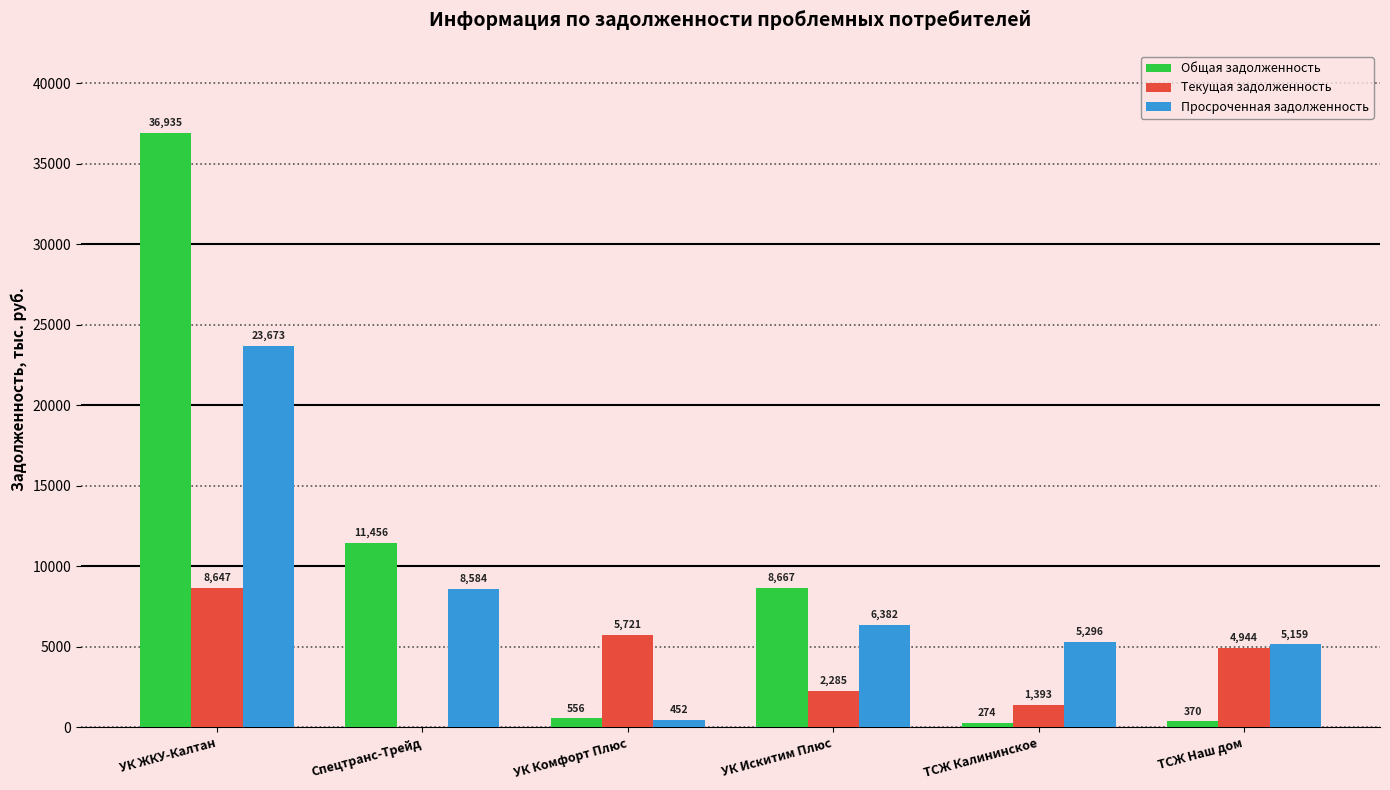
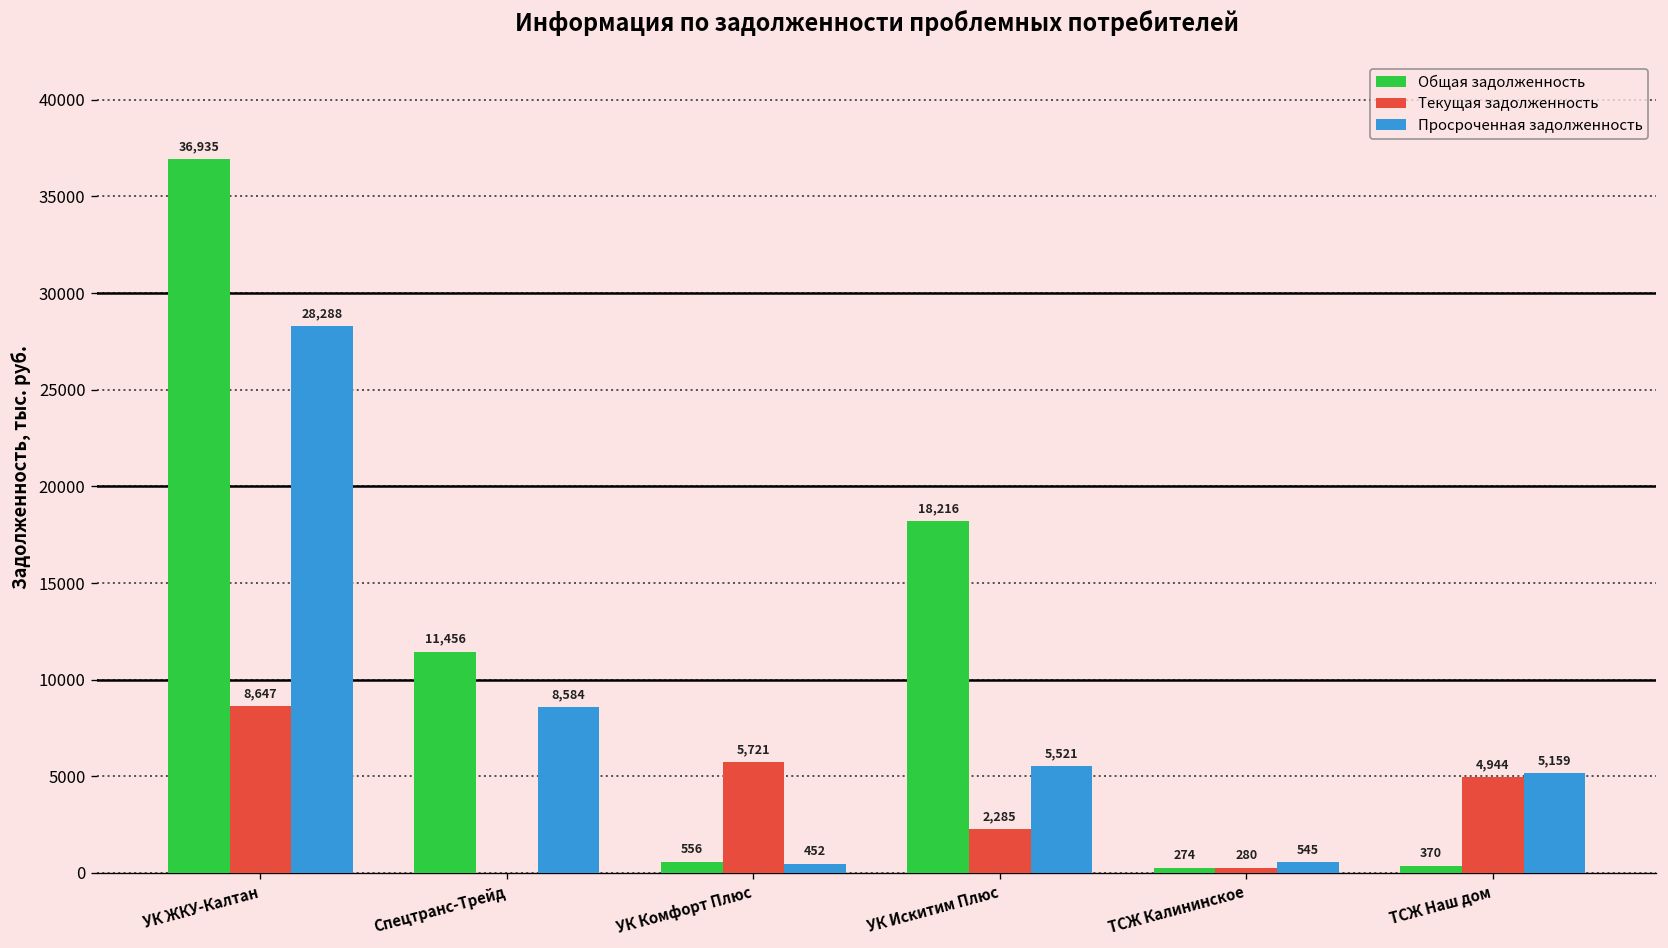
  {
    "Общая задолженность": {
      "УК ЖКУ-Калтан": "36,935",
      "Спецтранс-Трейд": "11,456",
      "УК Комфорт Плюс": "556",
-     "УК Искитим Плюс": "8,667",
+     "УК Искитим Плюс": "18,216",
      "ТСЖ Калининское": "274",
      "ТСЖ Наш дом": "370"
    },
    "Текущая задолженность": {
      "УК ЖКУ-Калтан": "8,647",
      "УК Комфорт Плюс": "5,721",
      "УК Искитим Плюс": "2,285",
-     "ТСЖ Калининское": "1,393",
+     "ТСЖ Калининское": "280",
      "ТСЖ Наш дом": "4,944"
    },
    "Просроченная задолженность": {
-     "УК ЖКУ-Калтан": "23,673",
+     "УК ЖКУ-Калтан": "28,288",
      "Спецтранс-Трейд": "8,584",
      "УК Комфорт Плюс": "452",
-     "УК Искитим Плюс": "6,382",
-     "ТСЖ Калининское": "5,296",
+     "УК Искитим Плюс": "5,521",
+     "ТСЖ Калининское": "545",
      "ТСЖ Наш дом": "5,159"
    }
  }
